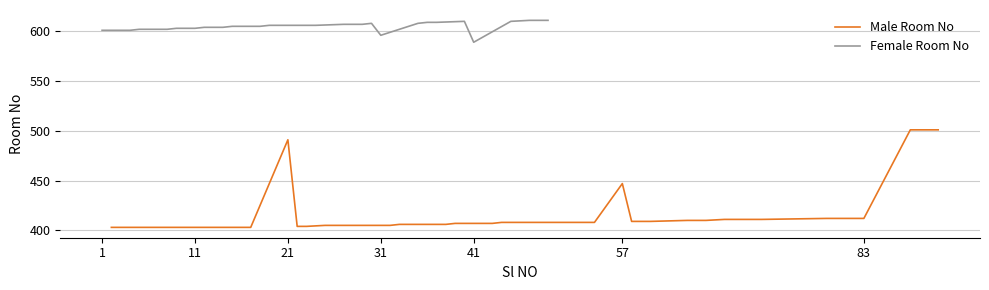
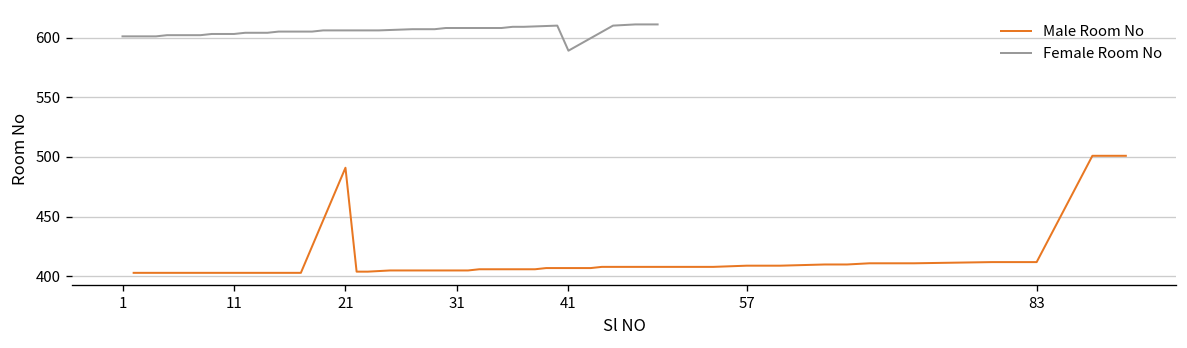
  {
    "Male Room No": {
      "21": 490,
-     "57": 450,
+     "57": 410,
      "83": 410
    },
    "Female Room No": {
      "1": 600,
      "11": 600,
-     "31": 600,
+     "31": 610,
      "41": 590
    }
  }
